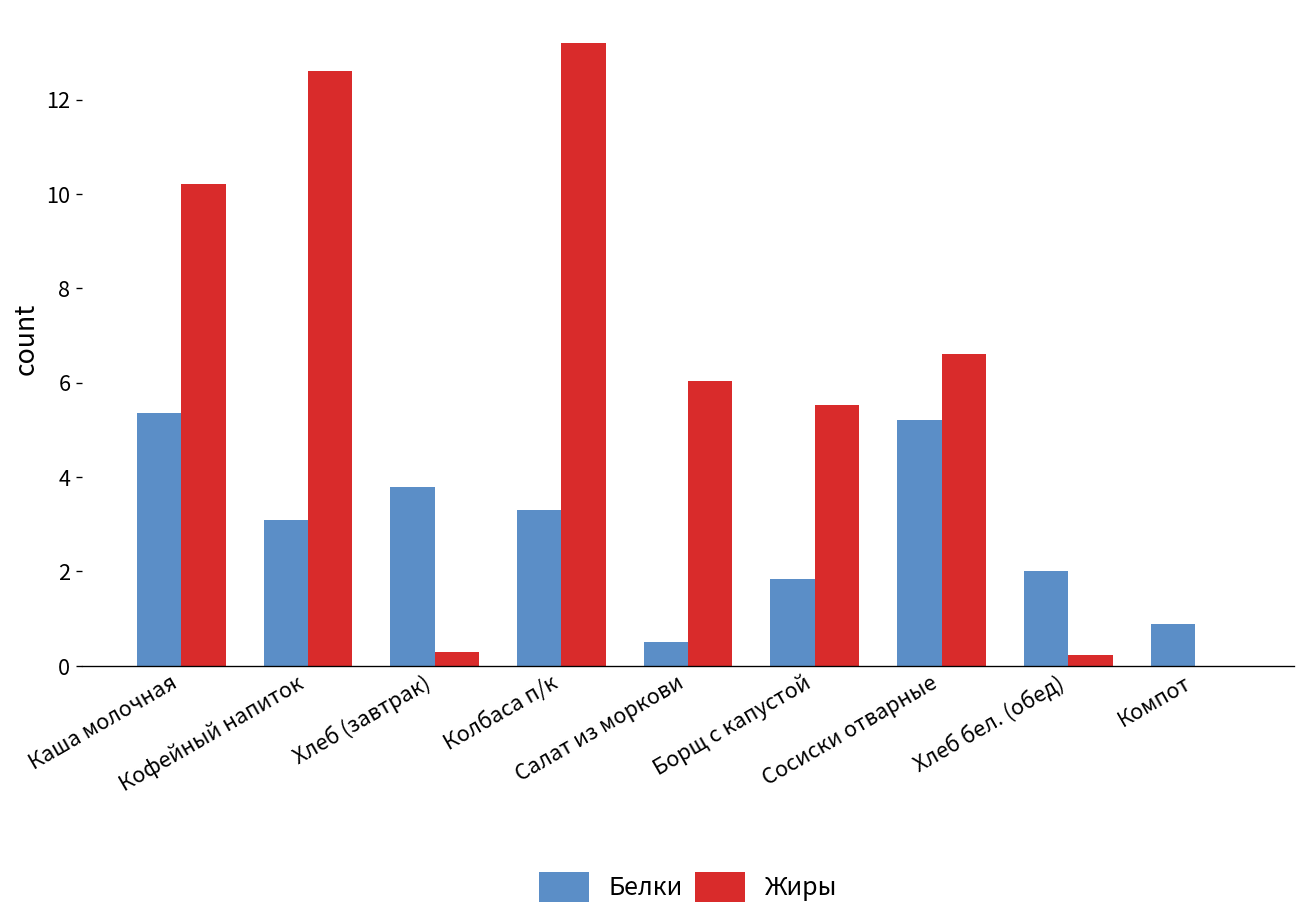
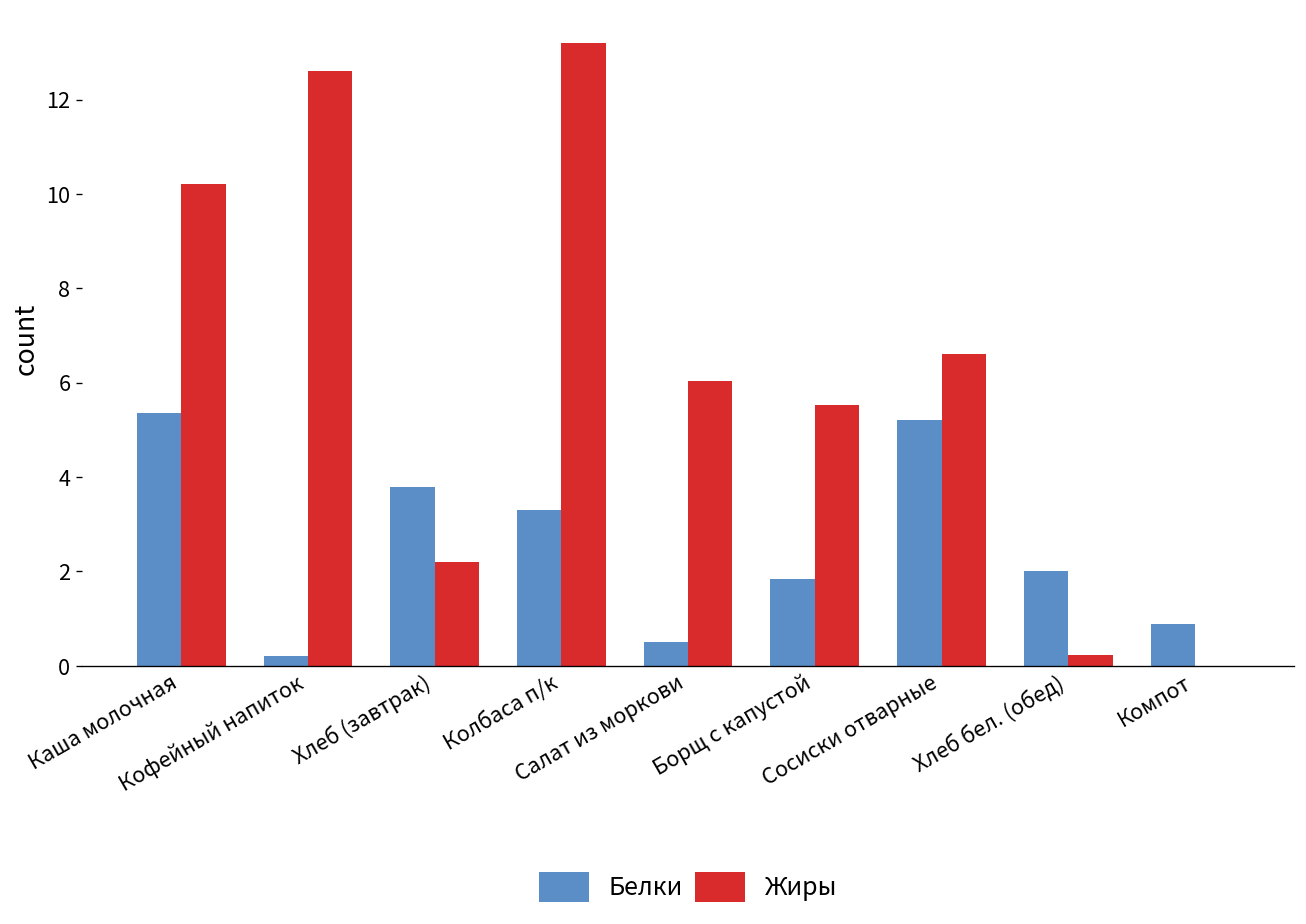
  {
    "Белки": {
      "Каша молочная": 5.4,
-     "Кофейный напиток": 3.1,
+     "Кофейный напиток": 0.2,
      "Хлеб (завтрак)": 3.8,
      "Колбаса п/к": 3.3,
      "Салат из моркови": 0.5,
      "Борщ с капустой": 1.8,
      "Сосиски отварные": 5.2,
      "Хлеб бел. (обед)": 2.0,
      "Компот": 0.9
    },
    "Жиры": {
      "Каша молочная": 10.2,
      "Кофейный напиток": 12.6,
-     "Хлеб (завтрак)": 0.3,
+     "Хлеб (завтрак)": 2.2,
      "Колбаса п/к": 13.2,
      "Салат из моркови": 6.0,
      "Борщ с капустой": 5.5,
      "Сосиски отварные": 6.6,
      "Хлеб бел. (обед)": 0.2,
      "Компот": 0.0
    }
  }
